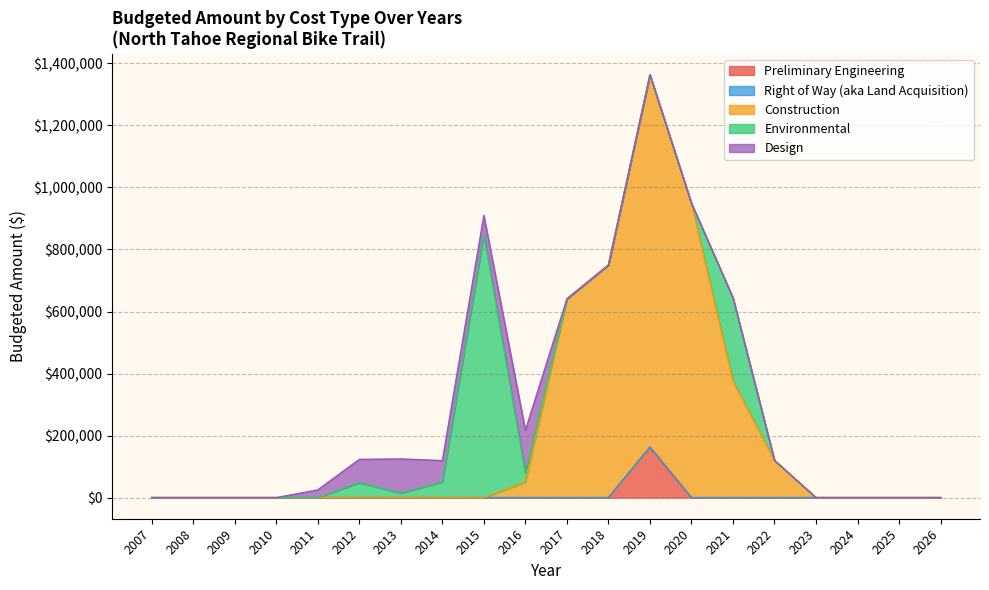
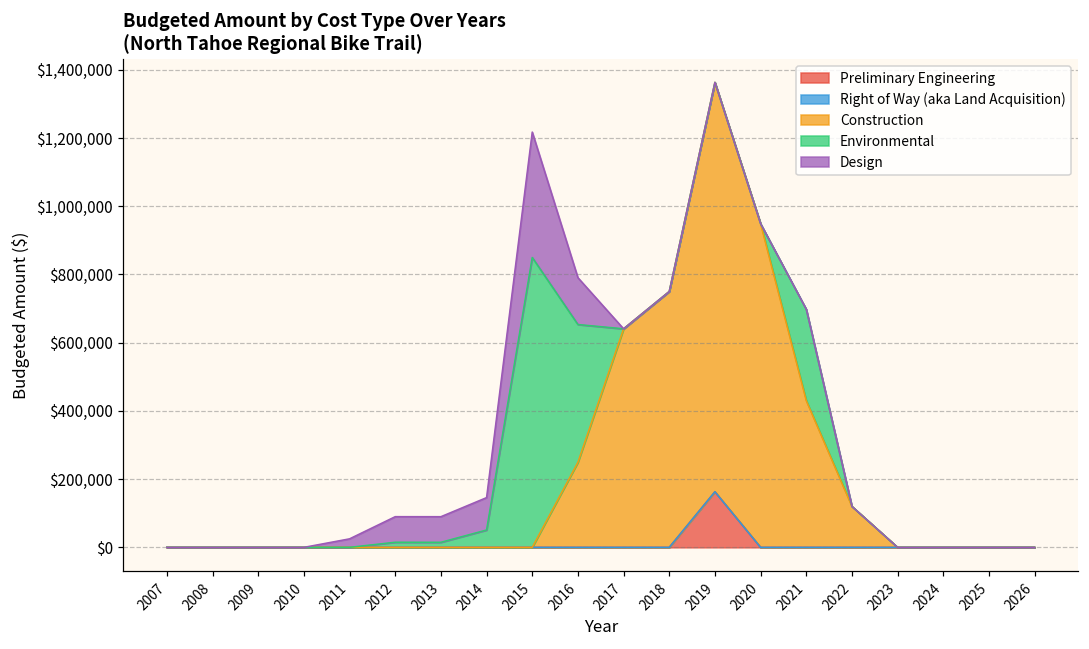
  {
    "Right of Way (aka Land Acquisition)": {
      "2016": "$0",
      "2017": "$0",
      "2018": "$0",
      "2019": "$160,000",
      "2020": "$0",
      "2021": "$0",
      "2022": "$0"
    },
    "Construction": {
-     "2016": "$50,000",
-     "2021": "$380,000"
+     "2016": "$250,000",
+     "2021": "$430,000"
    },
    "Environmental": {
-     "2012": "$50,000",
+     "2012": "$20,000",
      "2013": "$10,000",
      "2014": "$50,000",
      "2015": "$850,000",
-     "2016": "$30,000"
+     "2016": "$400,000"
    },
    "Design": {
      "2011": "$30,000",
      "2012": "$80,000",
-     "2013": "$110,000",
-     "2014": "$70,000",
-     "2015": "$60,000",
+     "2013": "$80,000",
+     "2014": "$100,000",
+     "2015": "$370,000",
      "2016": "$140,000"
    }
  }
